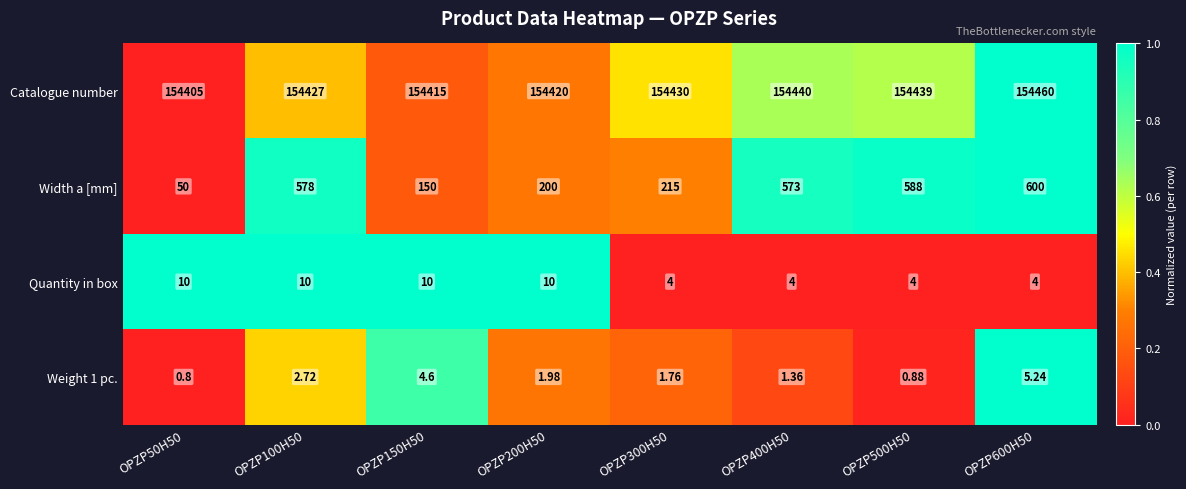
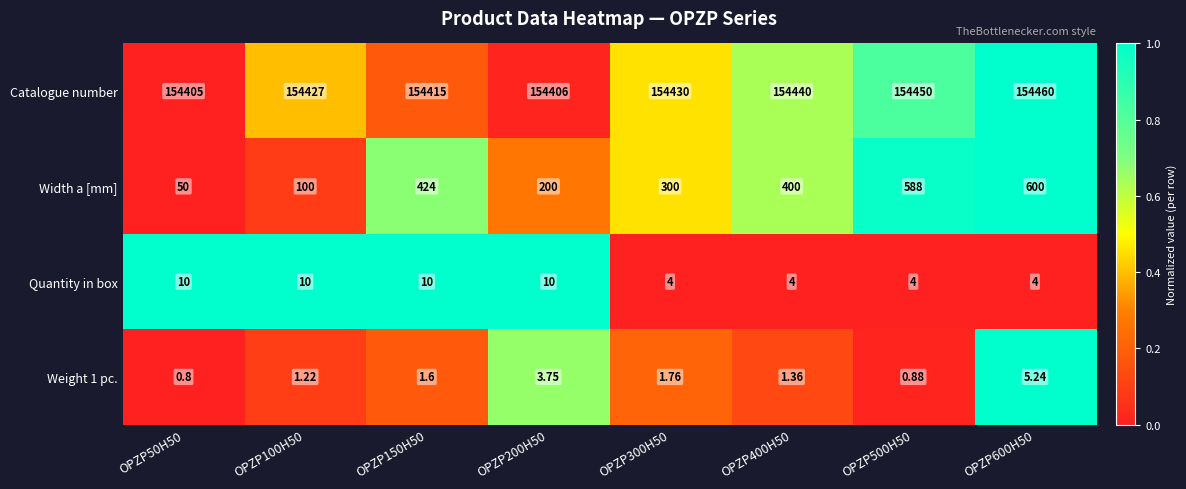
  {
    "Catalogue number": {
-     "OPZP200H50": 154420,
-     "OPZP500H50": 154439
+     "OPZP200H50": 154406,
+     "OPZP500H50": 154450
    },
    "Width a [mm]": {
-     "OPZP100H50": 578,
-     "OPZP150H50": 150,
-     "OPZP300H50": 215,
-     "OPZP400H50": 573
+     "OPZP100H50": 100,
+     "OPZP150H50": 424,
+     "OPZP300H50": 300,
+     "OPZP400H50": 400
    },
    "Weight 1 pc.": {
-     "OPZP100H50": 2.72,
-     "OPZP150H50": 4.6,
-     "OPZP200H50": 1.98
+     "OPZP100H50": 1.22,
+     "OPZP150H50": 1.6,
+     "OPZP200H50": 3.75
    }
  }
